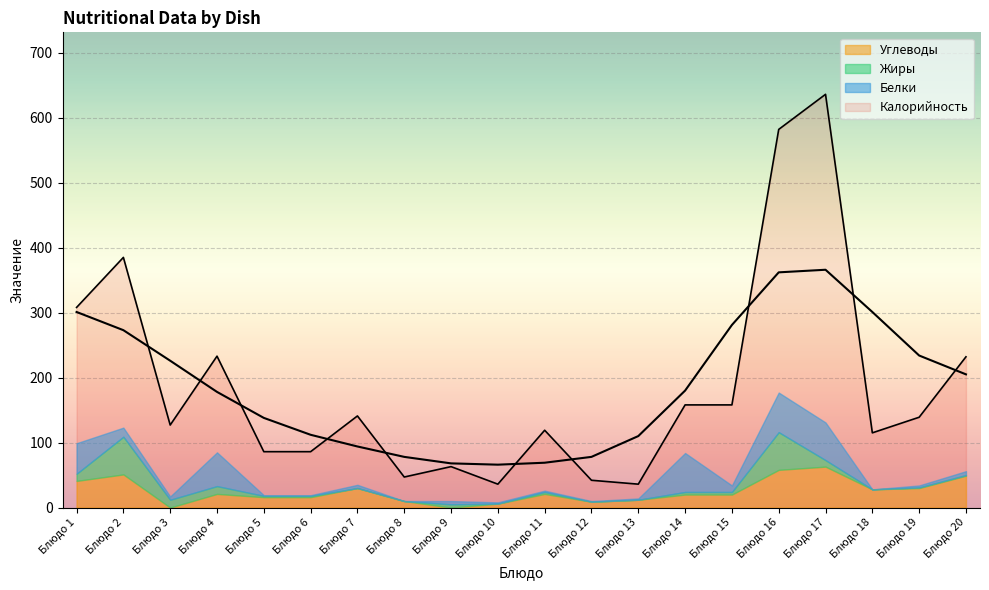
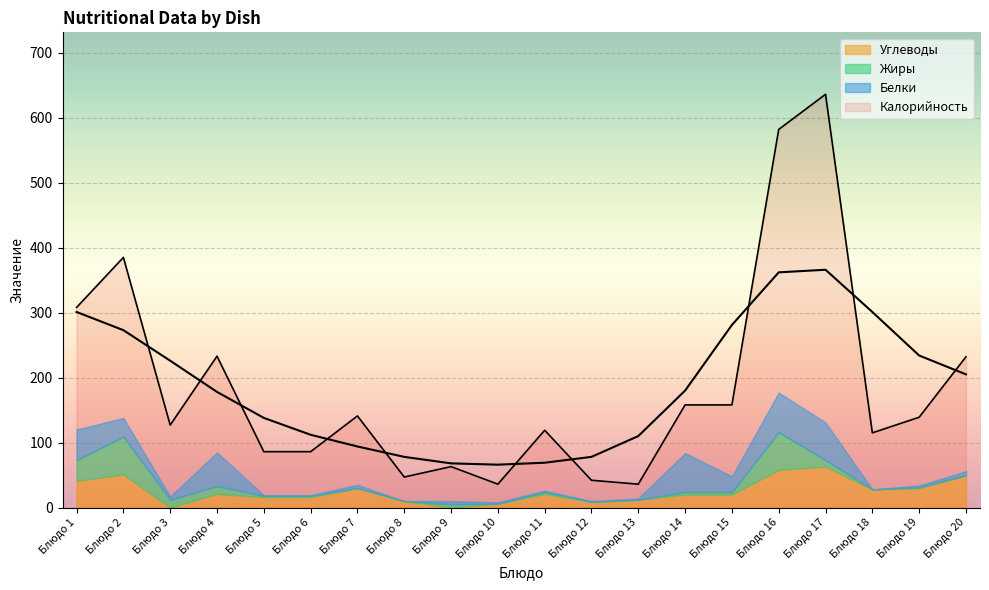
  {
    "Углеводы": {
      "Блюдо 1": 40,
      "Блюдо 2": 50,
      "Блюдо 3": 0,
      "Блюдо 4": 20,
      "Блюдо 9": 0,
      "Блюдо 14": 20,
      "Блюдо 15": 20,
      "Блюдо 16": 60,
      "Блюдо 17": 60
    },
    "Жиры": {
-     "Блюдо 1": 10,
+     "Блюдо 1": 30,
      "Блюдо 2": 60,
      "Блюдо 3": 10,
      "Блюдо 4": 10,
      "Блюдо 9": 10,
      "Блюдо 14": 0,
      "Блюдо 15": 0,
      "Блюдо 16": 60,
      "Блюдо 17": 10
    },
    "Белки": {
      "Блюдо 1": 50,
-     "Блюдо 2": 10,
+     "Блюдо 2": 30,
      "Блюдо 3": 10,
      "Блюдо 4": 50,
      "Блюдо 7": 10,
      "Блюдо 9": 10,
      "Блюдо 14": 60,
-     "Блюдо 15": 10,
+     "Блюдо 15": 20,
      "Блюдо 16": 60,
      "Блюдо 17": 60,
      "Блюдо 20": 10
    },
    "Калорийность": {
      "Блюдо 1": 310,
      "Блюдо 2": 390,
      "Блюдо 3": 130,
      "Блюдо 4": 230,
      "Блюдо 5": 90,
      "Блюдо 6": 90,
      "Блюдо 7": 140,
      "Блюдо 8": 50,
      "Блюдо 9": 60,
      "Блюдо 10": 40,
      "Блюдо 11": 120,
      "Блюдо 12": 40,
      "Блюдо 13": 40,
      "Блюдо 14": 160,
      "Блюдо 15": 160,
      "Блюдо 16": 580,
      "Блюдо 17": 640,
      "Блюдо 18": 120,
      "Блюдо 19": 140,
      "Блюдо 20": 230
    }
  }
